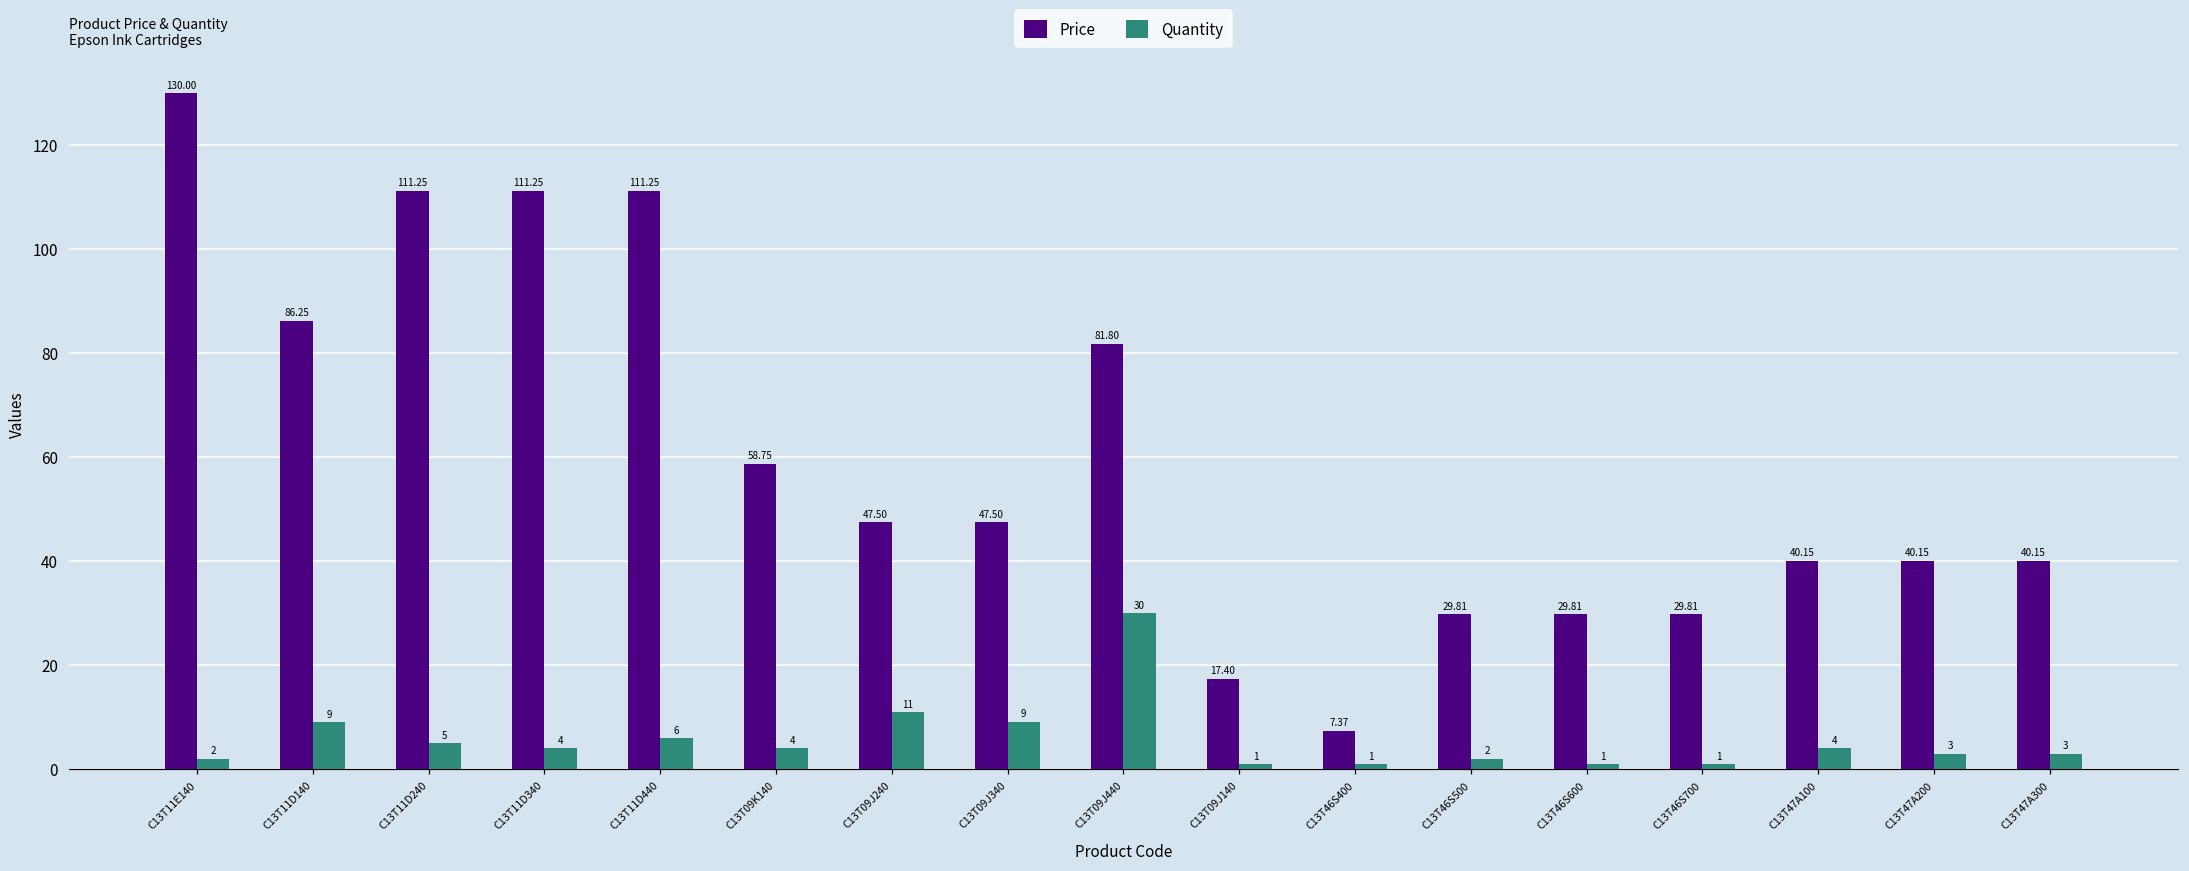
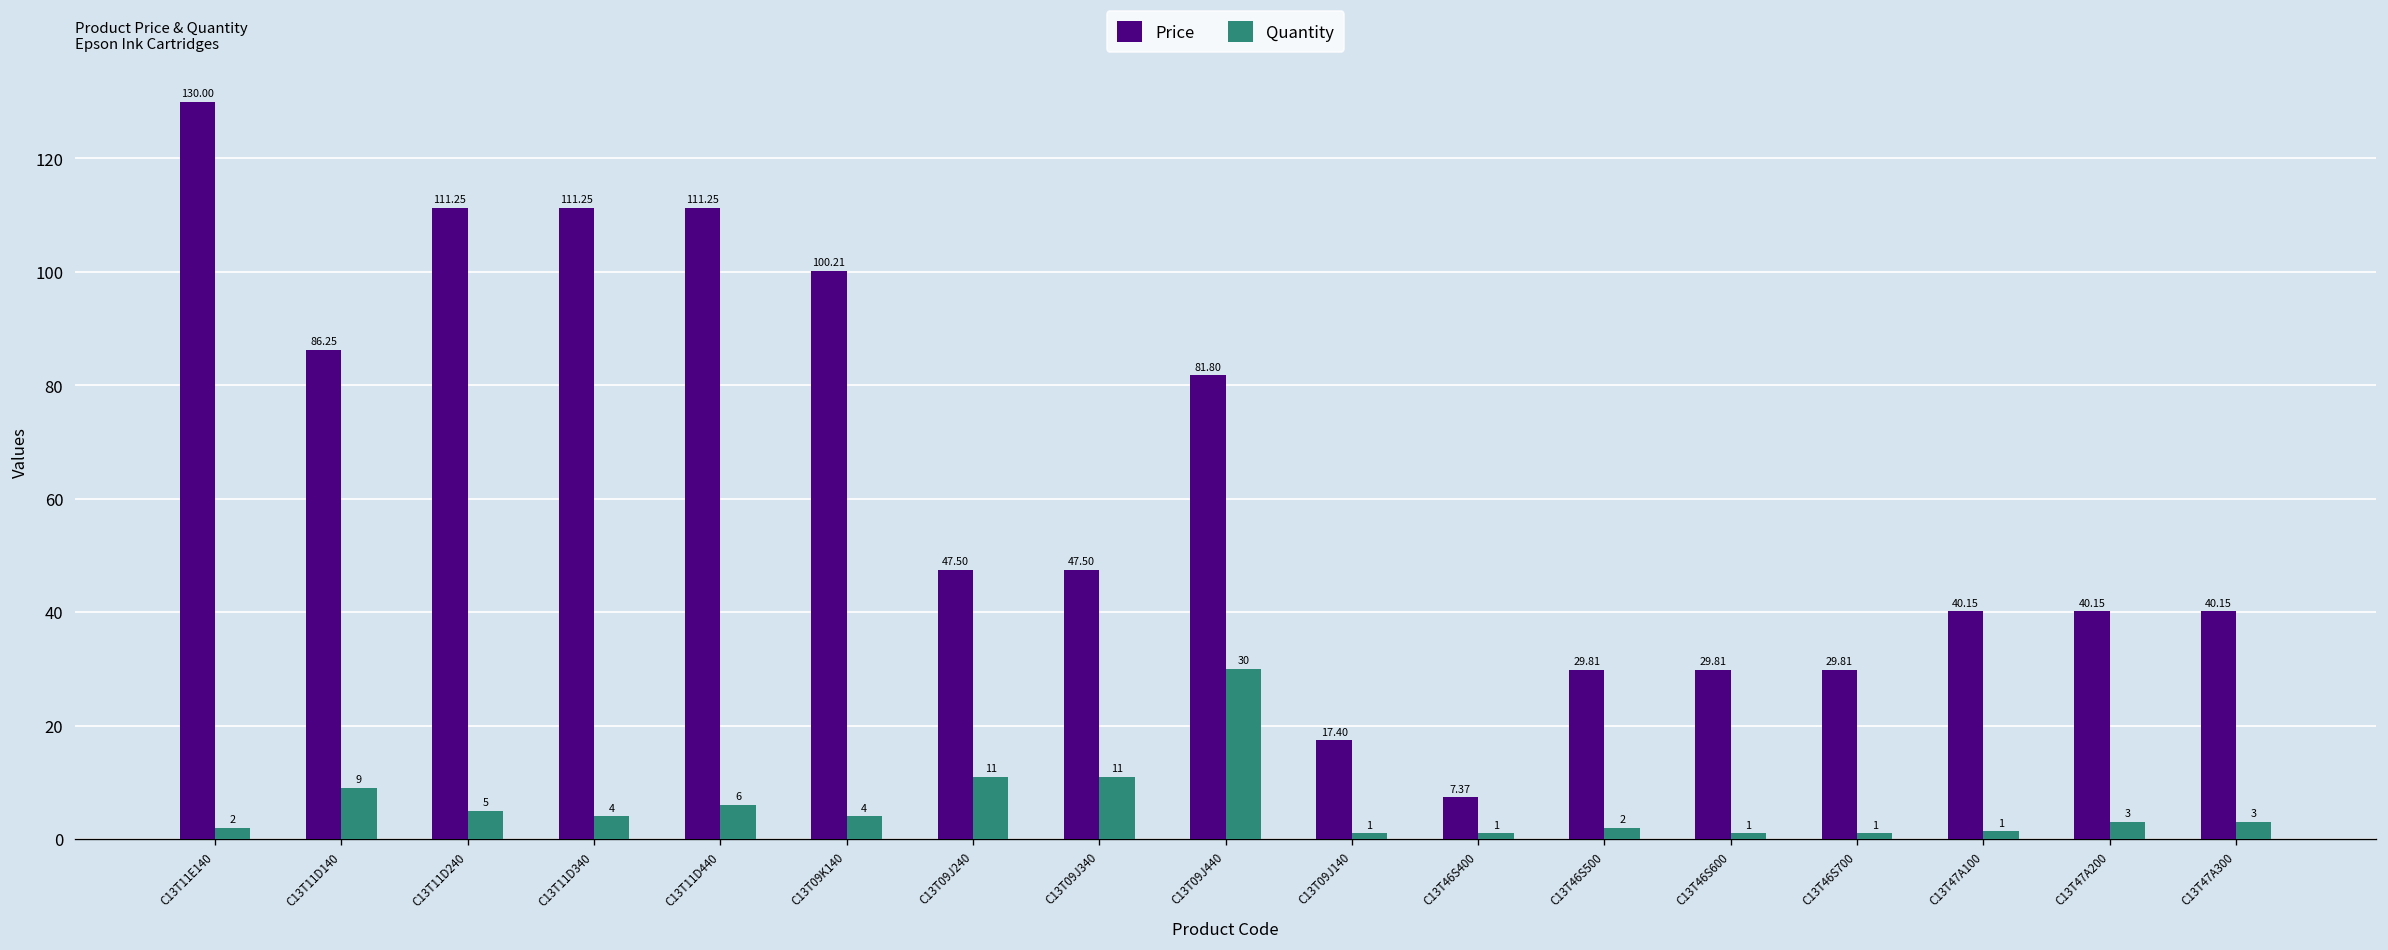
  {
    "Price": {
      "C13T11E140": 130.00,
      "C13T11D140": 86.25,
      "C13T11D240": 111.25,
      "C13T11D340": 111.25,
      "C13T11D440": 111.25,
-     "C13T09K140": 58.75,
+     "C13T09K140": 100.21,
      "C13T09J240": 47.50,
      "C13T09J340": 47.50,
      "C13T09J440": 81.80,
      "C13T09J140": 17.40,
      "C13T46S400": 7.37,
      "C13T46S500": 29.81,
      "C13T46S600": 29.81,
      "C13T46S700": 29.81,
      "C13T47A100": 40.15,
      "C13T47A200": 40.15,
      "C13T47A300": 40.15
    },
    "Quantity": {
      "C13T11E140": 2,
      "C13T11D140": 9,
      "C13T11D240": 5,
      "C13T11D340": 4,
      "C13T11D440": 6,
      "C13T09K140": 4,
      "C13T09J240": 11,
-     "C13T09J340": 9,
+     "C13T09J340": 11,
      "C13T09J440": 30,
      "C13T09J140": 1,
      "C13T46S400": 1,
      "C13T46S500": 2,
      "C13T46S600": 1,
      "C13T46S700": 1,
-     "C13T47A100": 4,
+     "C13T47A100": 1,
      "C13T47A200": 3,
      "C13T47A300": 3
    }
  }
